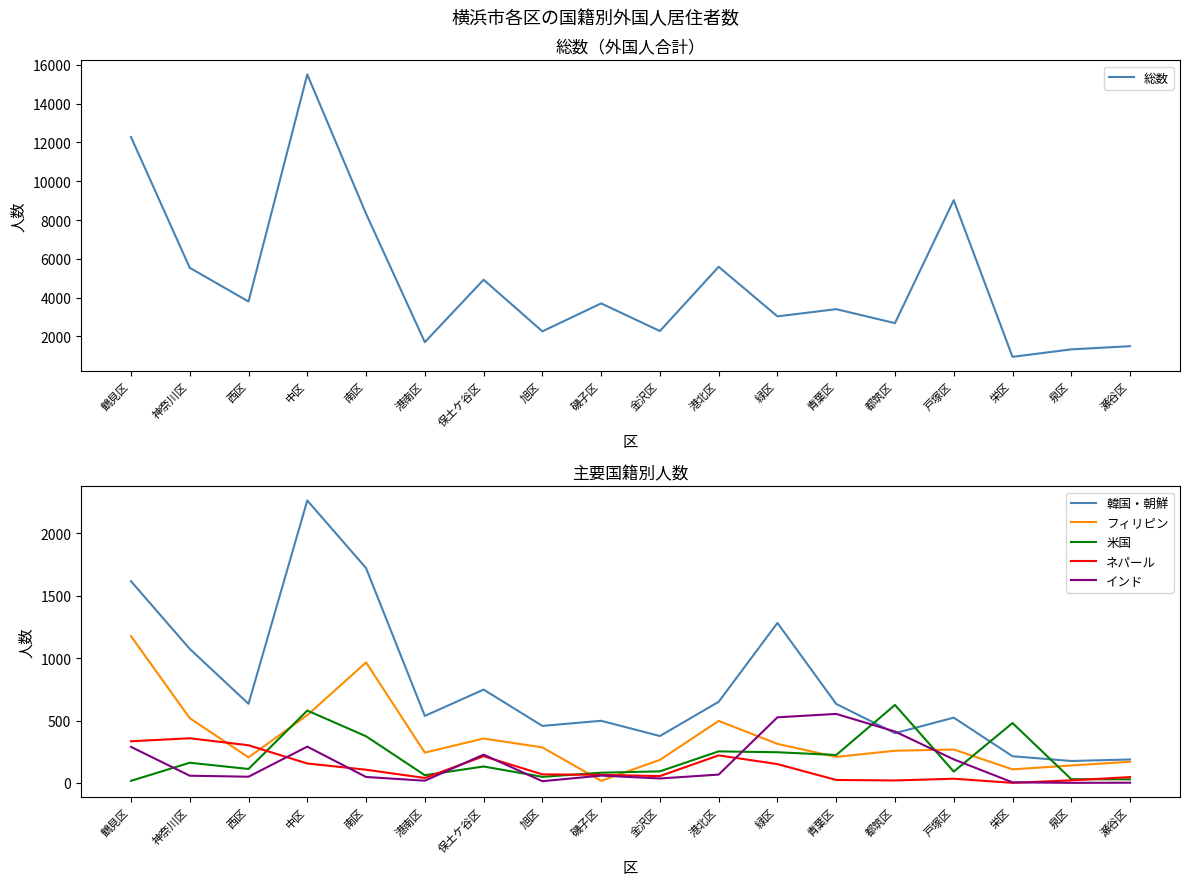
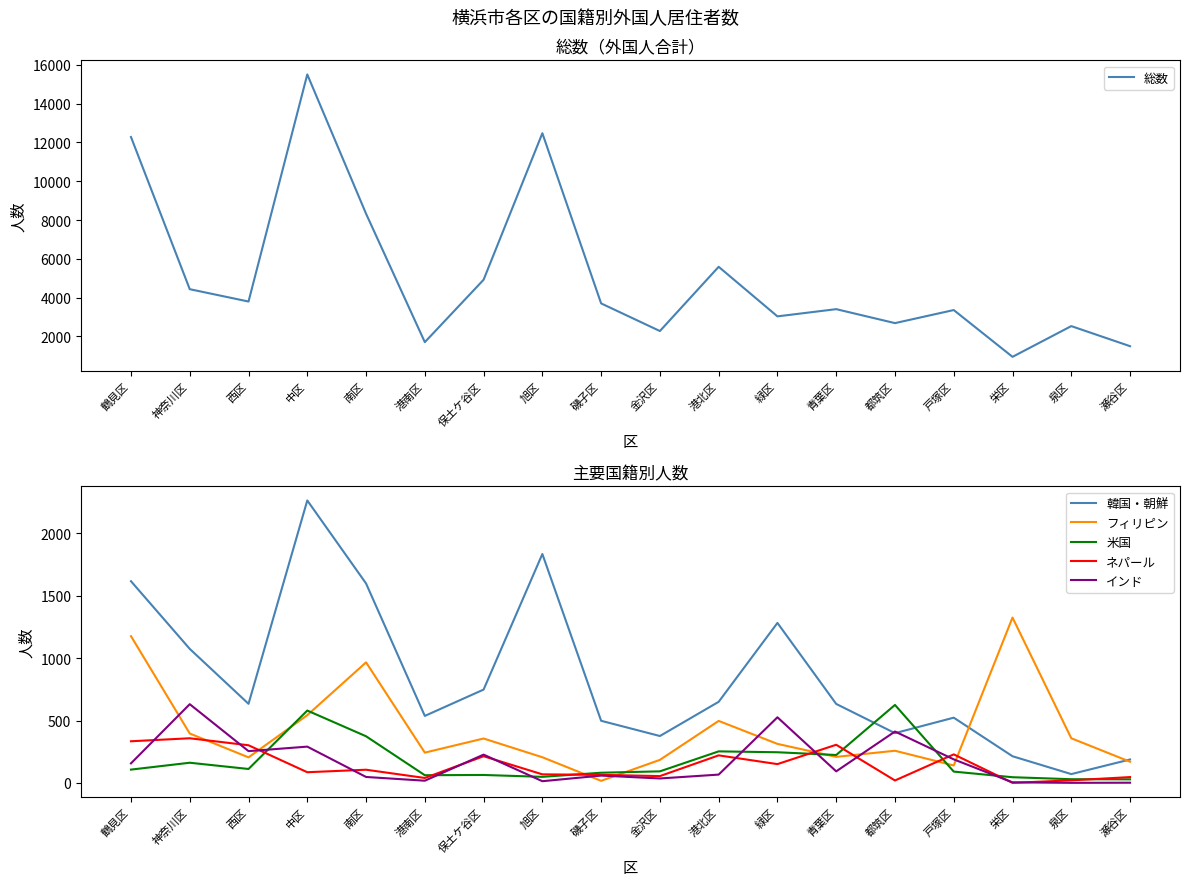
  {
    "総数（外国人合計）": {
      "鶴見区": 12300,
-     "神奈川区": 5500,
+     "神奈川区": 4400,
      "西区": 3800,
      "中区": 15500,
      "南区": 8300,
      "港南区": 1700,
      "保土ケ谷区": 4900,
-     "旭区": 2300,
+     "旭区": 12500,
      "磯子区": 3700,
      "金沢区": 2300,
      "港北区": 5600,
      "緑区": 3000,
      "青葉区": 3400,
      "都筑区": 2700,
-     "戸塚区": 9000,
+     "戸塚区": 3400,
      "栄区": 900,
-     "泉区": 1300,
+     "泉区": 2500,
      "瀬谷区": 1500
    },
    "主要国籍別人数": {
      "韓国・朝鮮": {
        "鶴見区": 1620,
        "神奈川区": 1070,
        "西区": 630,
        "中区": 2260,
-       "南区": 1720,
+       "南区": 1600,
        "港南区": 540,
        "保土ケ谷区": 750,
-       "旭区": 460,
+       "旭区": 1830,
        "磯子区": 500,
        "金沢区": 380,
        "港北区": 650,
        "緑区": 1280,
        "青葉区": 630,
        "戸塚区": 520,
        "栄区": 210,
-       "泉区": 180
+       "泉区": 70
      },
      "フィリピン": {
        "鶴見区": 1180,
-       "神奈川区": 520,
+       "神奈川区": 400,
        "西区": 210,
        "中区": 540,
        "南区": 970,
        "港南区": 240,
        "保土ケ谷区": 360,
-       "旭区": 290,
+       "旭区": 210,
        "磯子区": 20,
        "金沢区": 190,
        "港北区": 500,
        "緑区": 310,
        "都筑区": 260,
-       "戸塚区": 270,
-       "栄区": 110,
-       "泉区": 140
+       "戸塚区": 140,
+       "栄区": 1330,
+       "泉区": 360
      },
      "米国": {
-       "鶴見区": 20,
+       "鶴見区": 110,
        "神奈川区": 160,
        "西区": 110,
        "中区": 580,
        "南区": 370,
        "港南区": 60,
-       "保土ケ谷区": 130,
+       "保土ケ谷区": 60,
        "金沢区": 90,
        "港北区": 250,
        "緑区": 250,
        "都筑区": 630,
        "戸塚区": 90,
-       "栄区": 480
+       "栄区": 50
      },
      "ネパール": {
        "鶴見区": 330,
        "神奈川区": 360,
        "西区": 300,
-       "中区": 160,
+       "中区": 90,
        "南区": 110,
        "港南区": 40,
        "港北区": 220,
        "緑区": 150,
-       "青葉区": 20,
+       "青葉区": 310,
        "都筑区": 20,
-       "戸塚区": 30
+       "戸塚区": 230
      },
      "インド": {
-       "鶴見区": 290,
-       "神奈川区": 60,
-       "西区": 50,
+       "鶴見区": 160,
+       "神奈川区": 630,
+       "西区": 260,
        "中区": 290,
        "南区": 50,
        "港南区": 20,
        "旭区": 10,
        "港北区": 70,
        "緑区": 530,
-       "青葉区": 550,
+       "青葉区": 90,
        "戸塚区": 190,
        "瀬谷区": 0
      }
    }
  }
